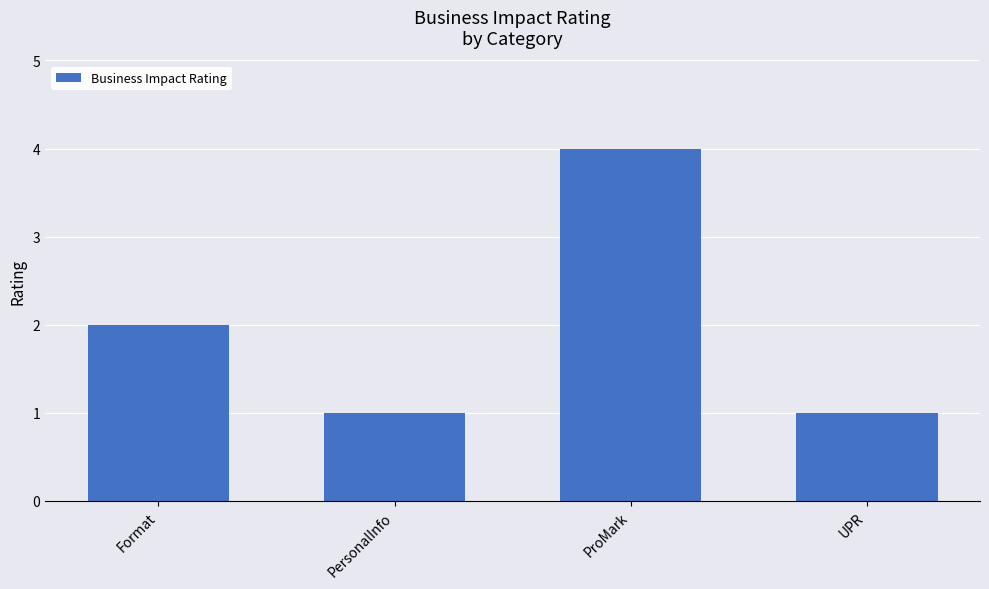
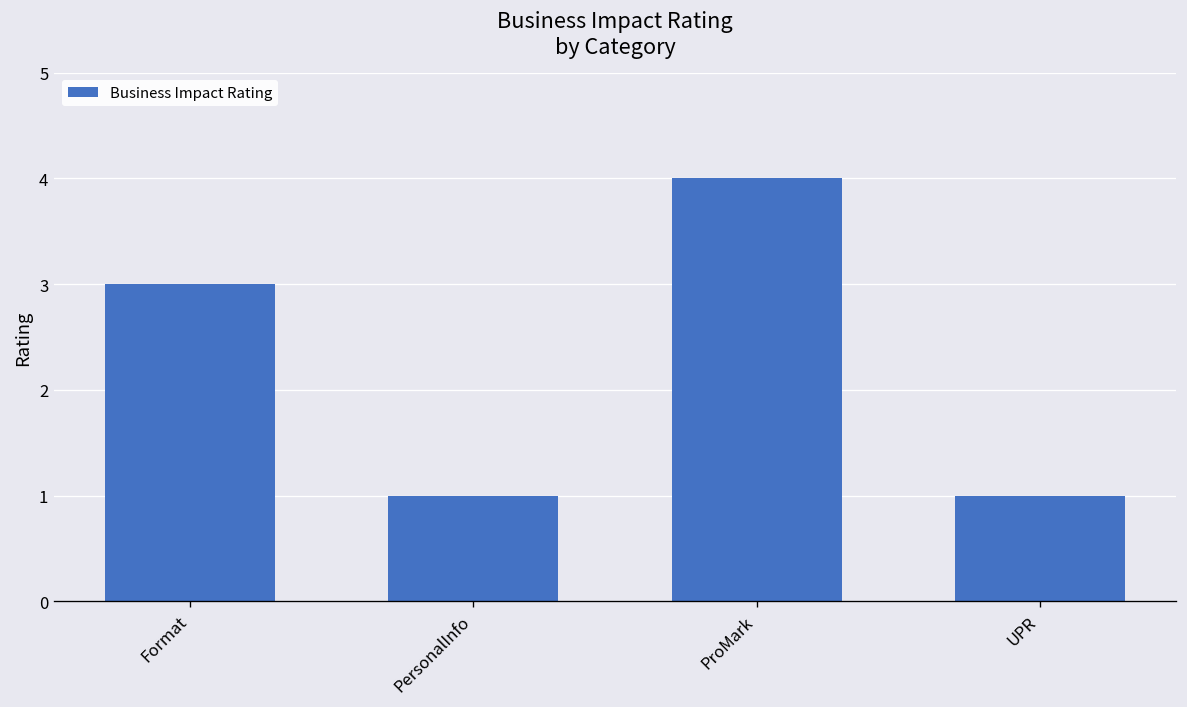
  {
-   "Format": 2,
+   "Format": 3,
    "PersonalInfo": 1,
    "ProMark": 4,
    "UPR": 1
  }
